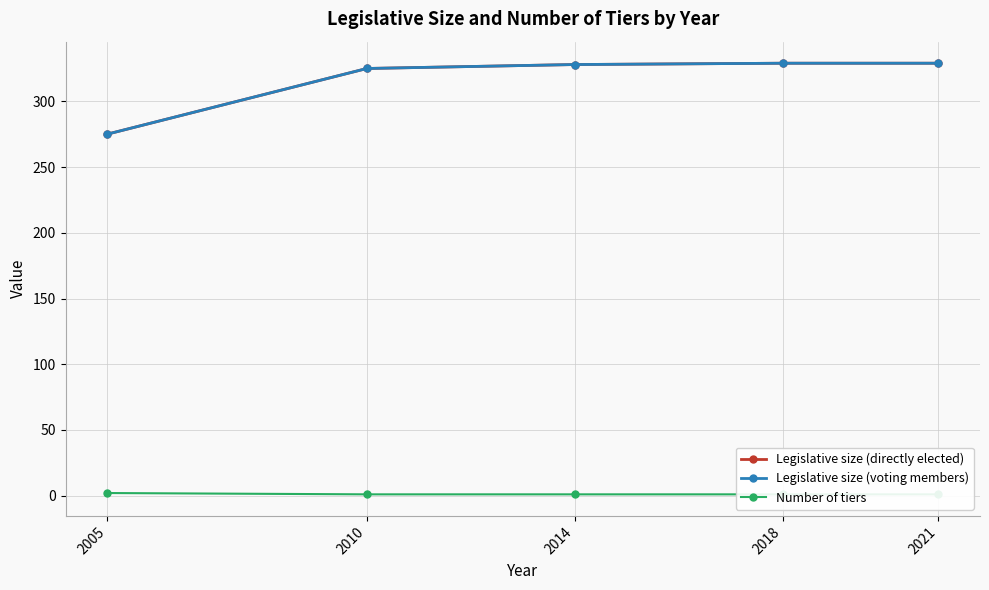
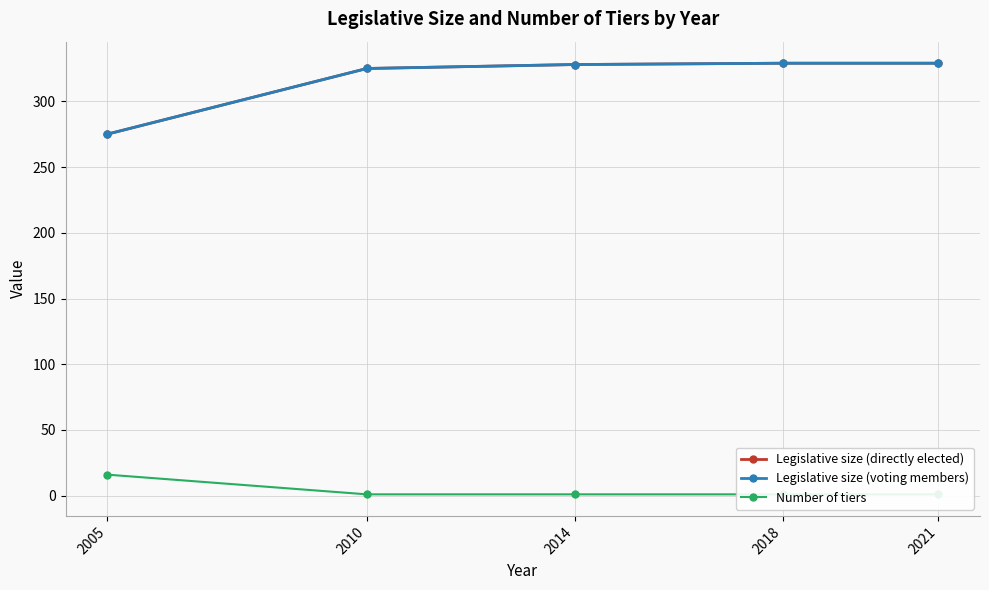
  {
    "Legislative size (voting members)": {
      "2005": 275,
      "2010": 325,
      "2014": 328,
      "2018": 329,
      "2021": 329
    },
    "Number of tiers": {
-     "2005": 2,
+     "2005": 16,
      "2010": 1,
      "2014": 1
    }
  }
